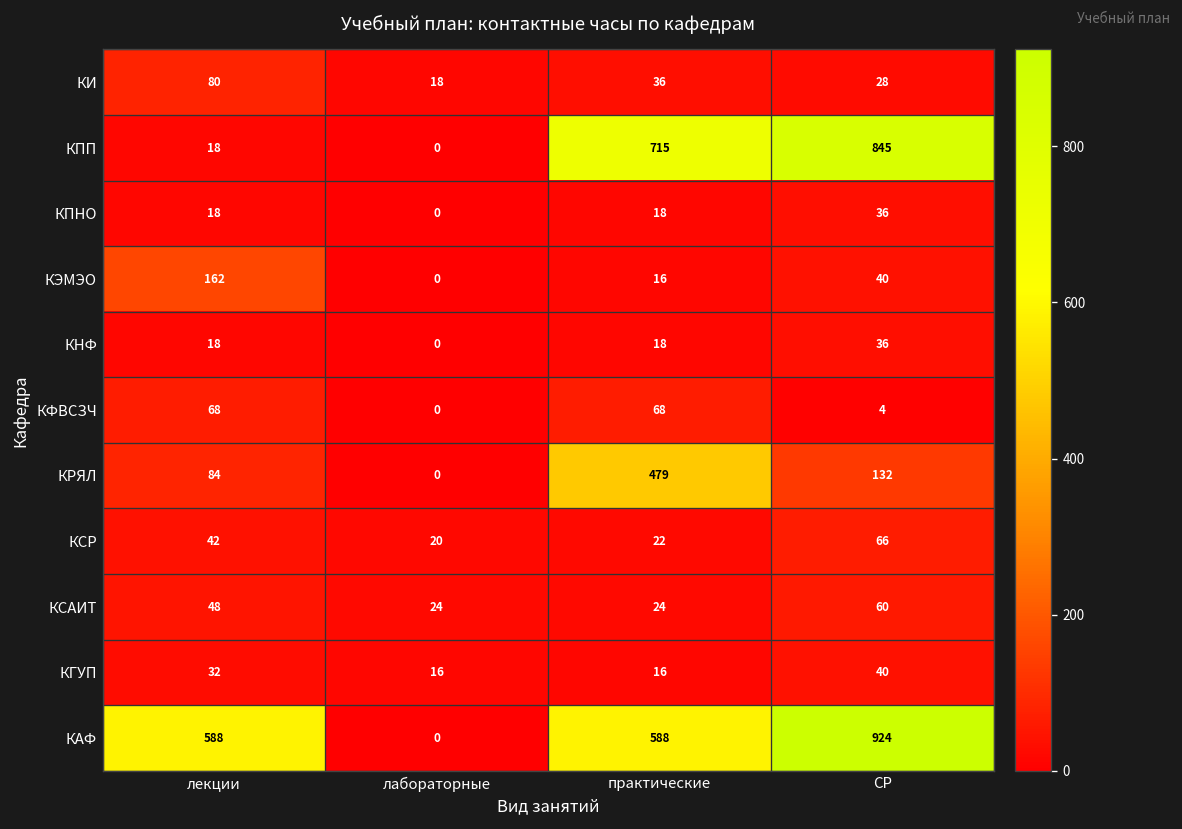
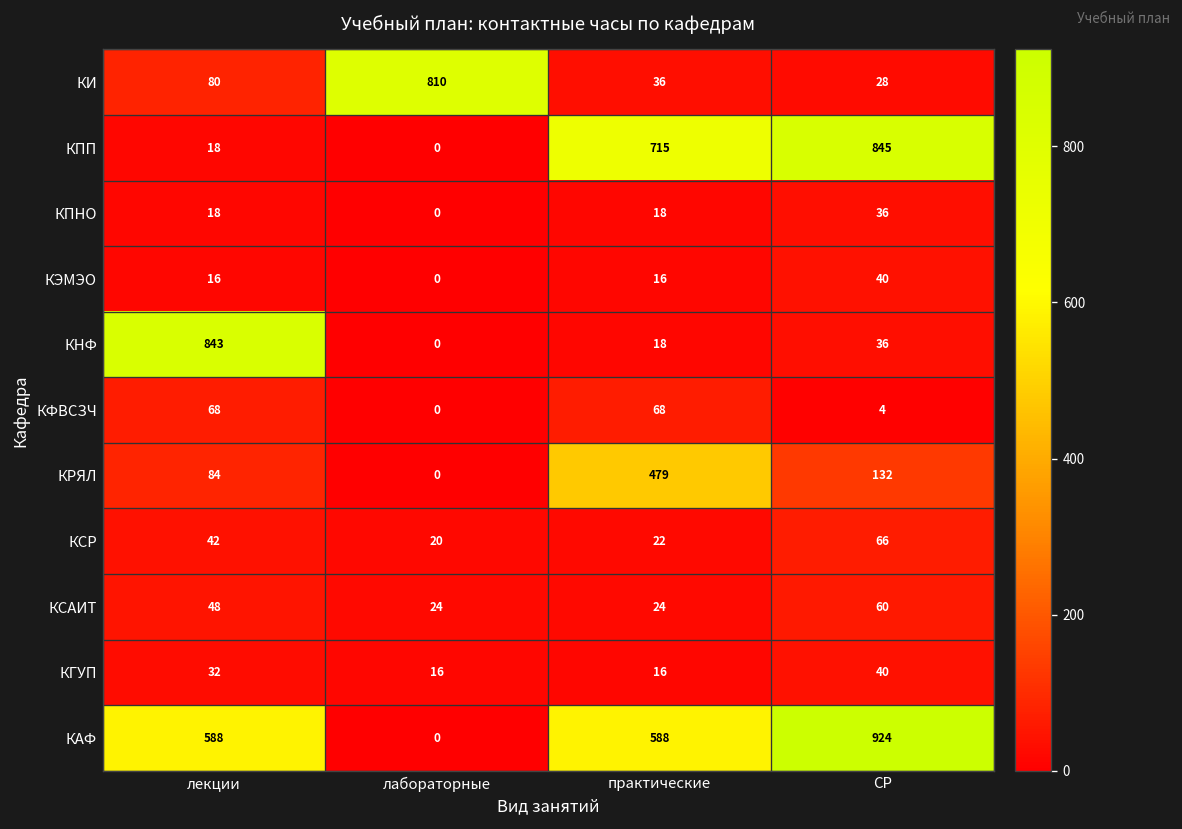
  {
    "КИ": {
      "лекции": 80,
-     "лабораторные": 18,
+     "лабораторные": 810,
      "практические": 36,
      "СР": 28
    },
    "КПП": {
      "лекции": 18,
      "лабораторные": 0,
      "практические": 715,
      "СР": 845
    },
    "КПНО": {
      "лекции": 18,
      "лабораторные": 0,
      "практические": 18,
      "СР": 36
    },
    "КЭМЭО": {
-     "лекции": 162,
+     "лекции": 16,
      "лабораторные": 0,
      "практические": 16,
      "СР": 40
    },
    "КНФ": {
-     "лекции": 18,
+     "лекции": 843,
      "лабораторные": 0,
      "практические": 18,
      "СР": 36
    },
    "КФВСЗЧ": {
      "лекции": 68,
      "лабораторные": 0,
      "практические": 68,
      "СР": 4
    },
    "КРЯЛ": {
      "лекции": 84,
      "лабораторные": 0,
      "практические": 479,
      "СР": 132
    },
    "КСР": {
      "лекции": 42,
      "лабораторные": 20,
      "практические": 22,
      "СР": 66
    },
    "КСАИТ": {
      "лекции": 48,
      "лабораторные": 24,
      "практические": 24,
      "СР": 60
    },
    "КГУП": {
      "лекции": 32,
      "лабораторные": 16,
      "практические": 16,
      "СР": 40
    },
    "КАФ": {
      "лекции": 588,
      "лабораторные": 0,
      "практические": 588,
      "СР": 924
    }
  }
